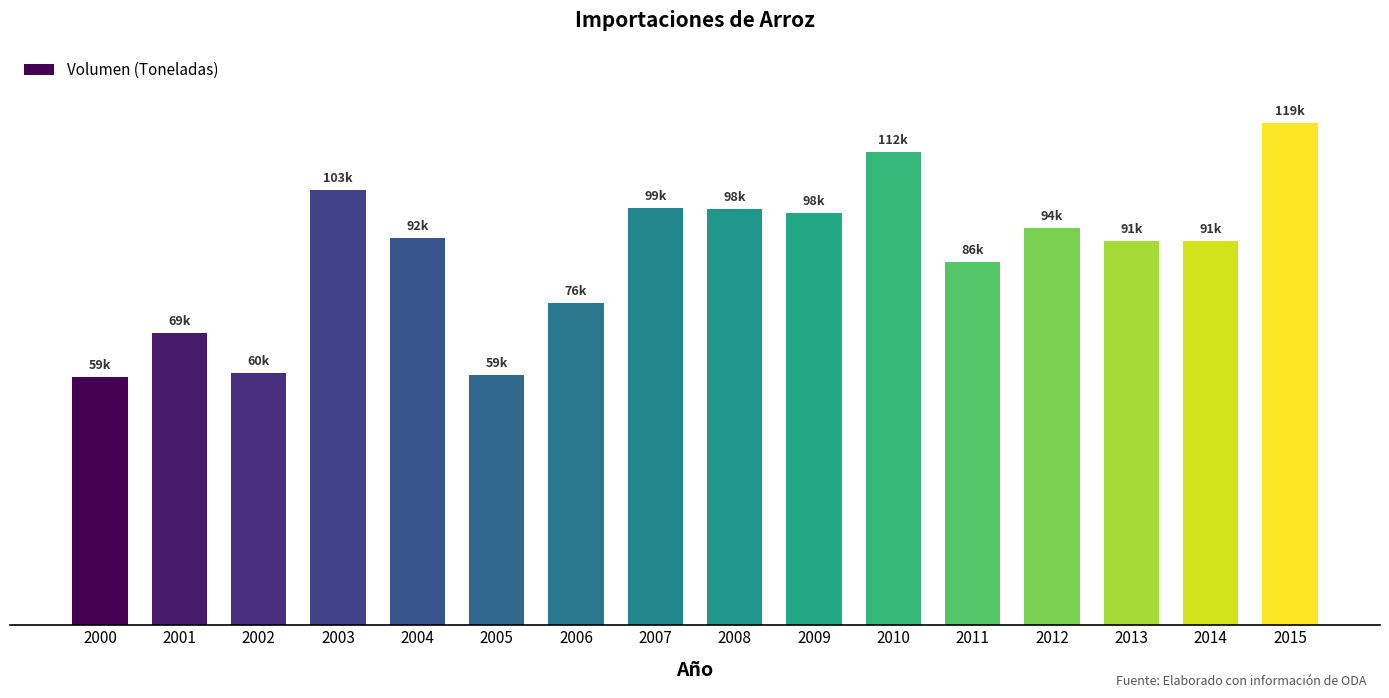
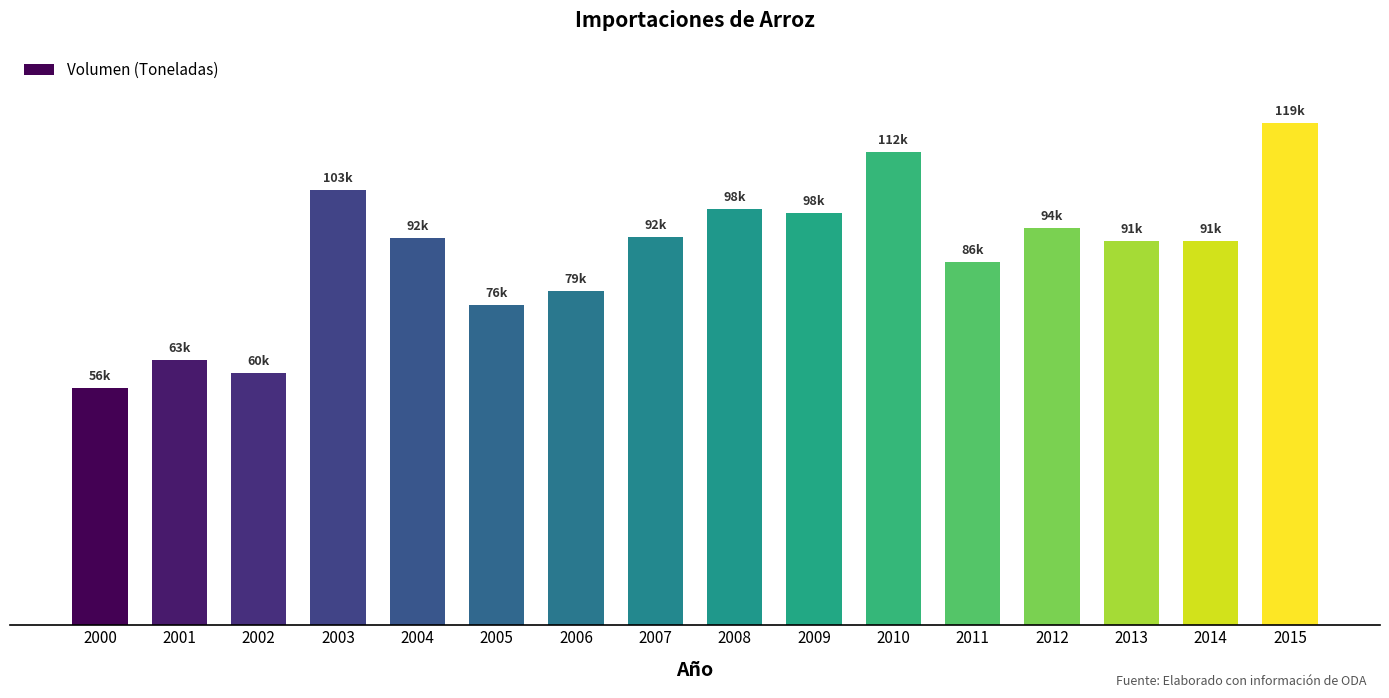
  {
-   "2000": "59k",
-   "2001": "69k",
+   "2000": "56k",
+   "2001": "63k",
    "2002": "60k",
    "2003": "103k",
    "2004": "92k",
-   "2005": "59k",
-   "2006": "76k",
-   "2007": "99k",
+   "2005": "76k",
+   "2006": "79k",
+   "2007": "92k",
    "2008": "98k",
    "2009": "98k",
    "2010": "112k",
    "2011": "86k",
    "2012": "94k",
    "2013": "91k",
    "2014": "91k",
    "2015": "119k"
  }
